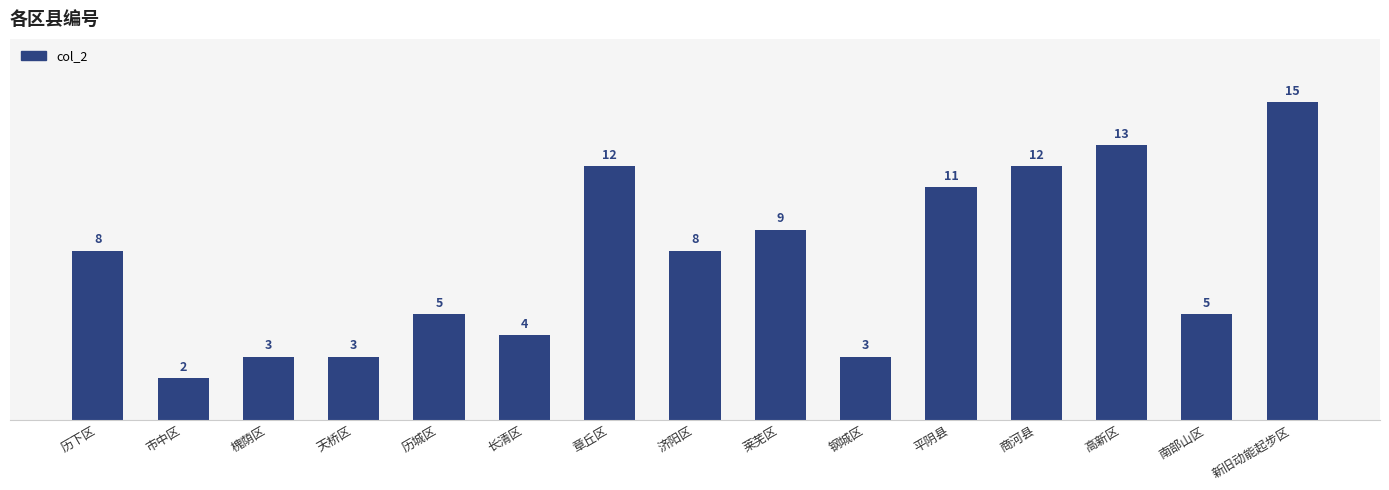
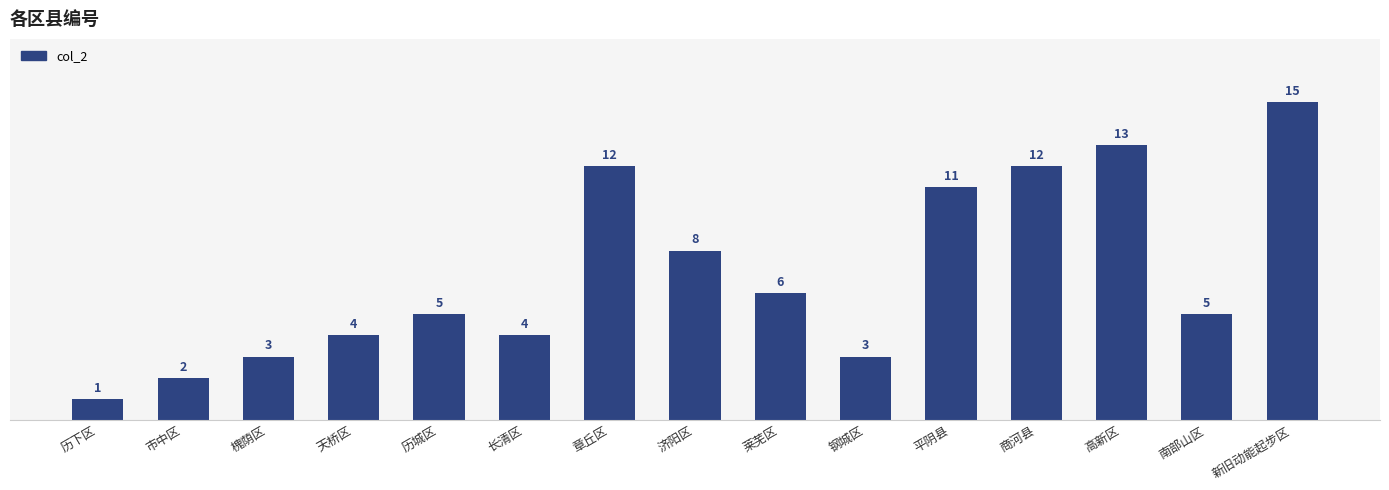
  {
-   "历下区": 8,
+   "历下区": 1,
    "市中区": 2,
    "槐荫区": 3,
-   "天桥区": 3,
+   "天桥区": 4,
    "历城区": 5,
    "长清区": 4,
    "章丘区": 12,
    "济阳区": 8,
-   "莱芜区": 9,
+   "莱芜区": 6,
    "钢城区": 3,
    "平阴县": 11,
    "商河县": 12,
    "高新区": 13,
    "南部山区": 5,
    "新旧动能起步区": 15
  }
